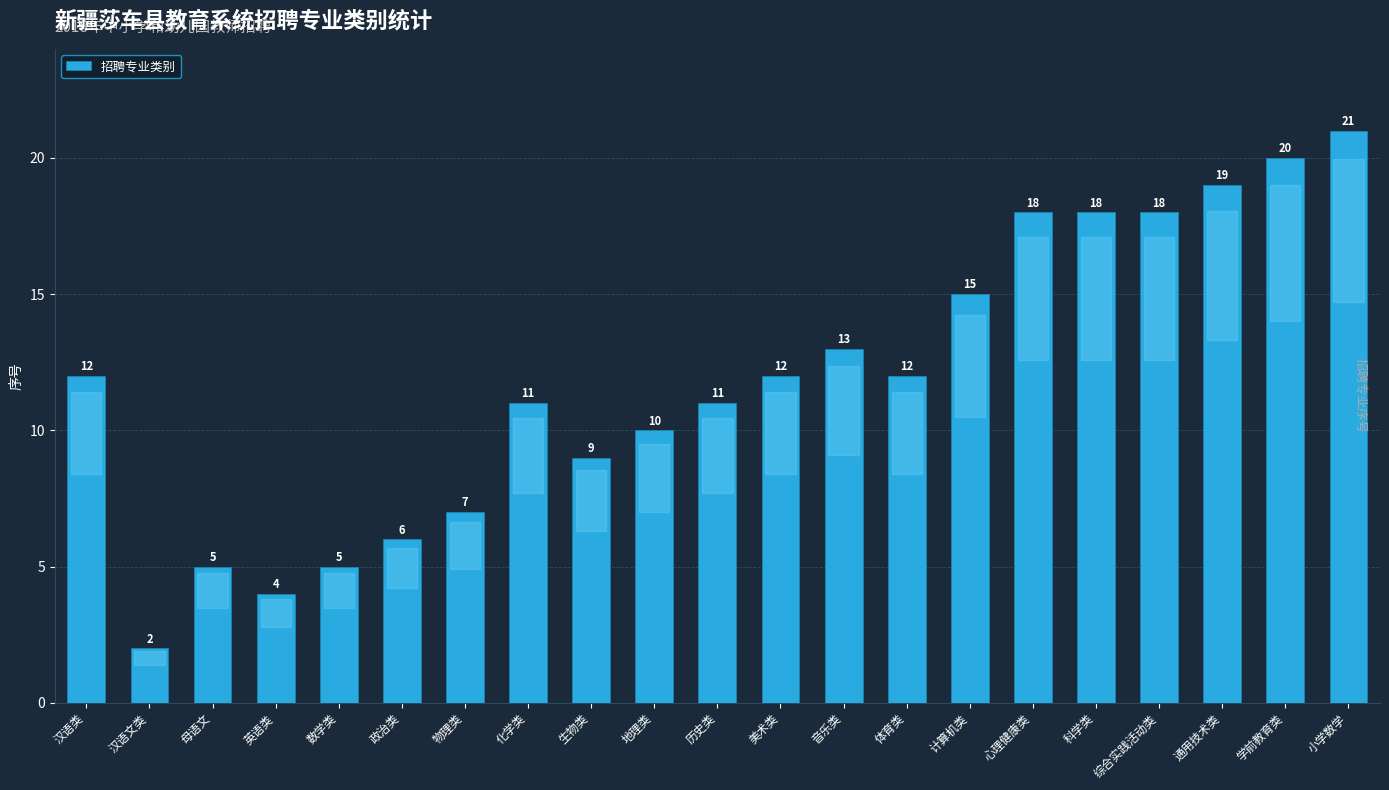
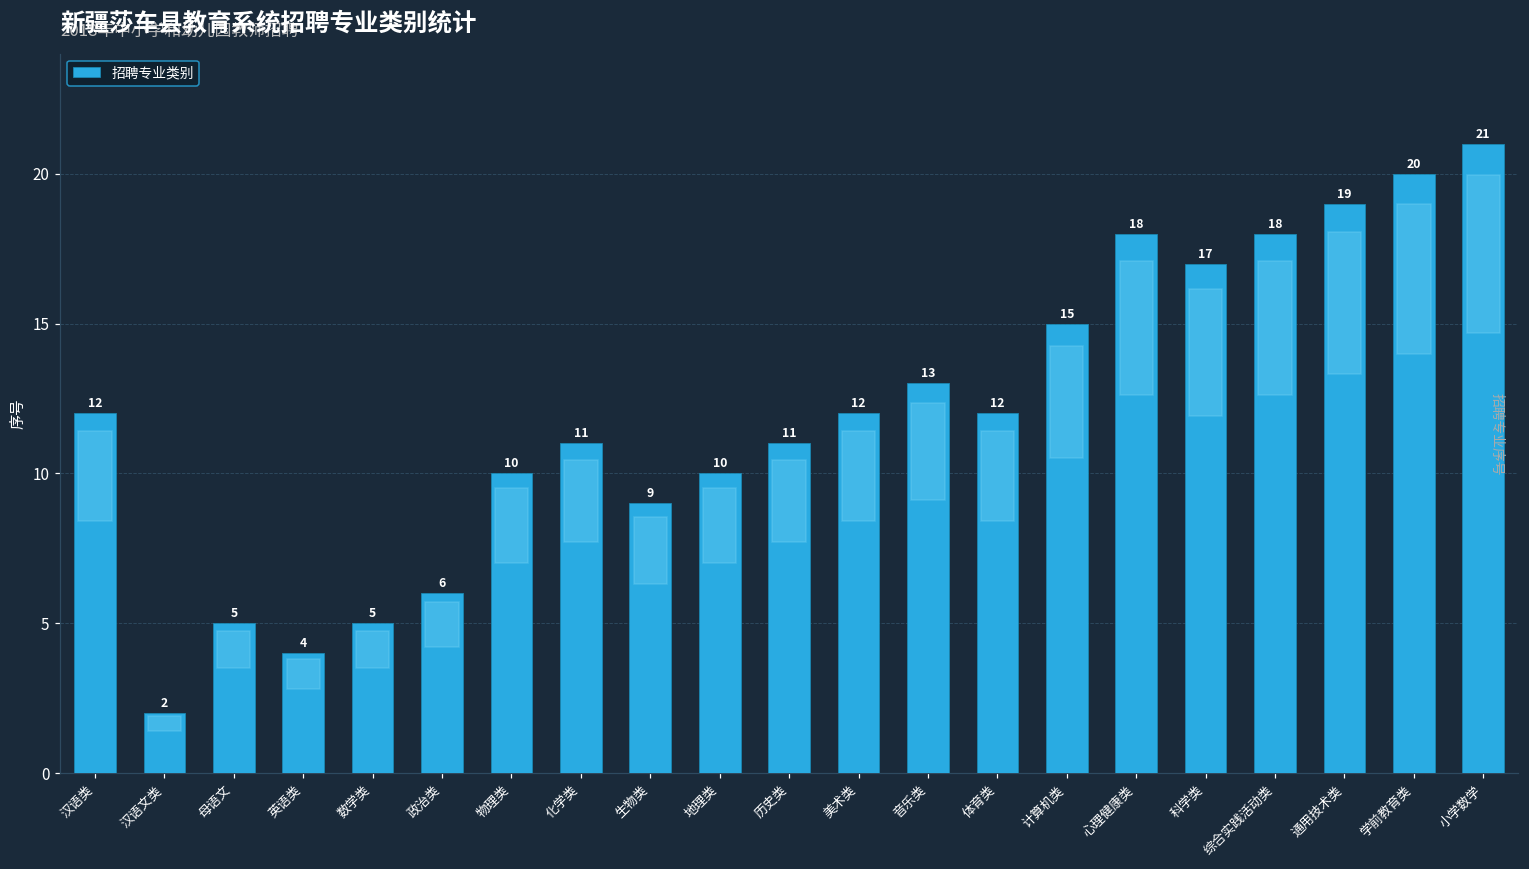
  {
    "汉语类": 12,
    "汉语文类": 2,
    "母语文": 5,
    "英语类": 4,
    "数学类": 5,
    "政治类": 6,
-   "物理类": 7,
+   "物理类": 10,
    "化学类": 11,
    "生物类": 9,
    "地理类": 10,
    "历史类": 11,
    "美术类": 12,
    "音乐类": 13,
    "体育类": 12,
    "计算机类": 15,
    "心理健康类": 18,
-   "科学类": 18,
+   "科学类": 17,
    "综合实践活动类": 18,
    "通用技术类": 19,
    "学前教育类": 20,
    "小学数学": 21
  }
